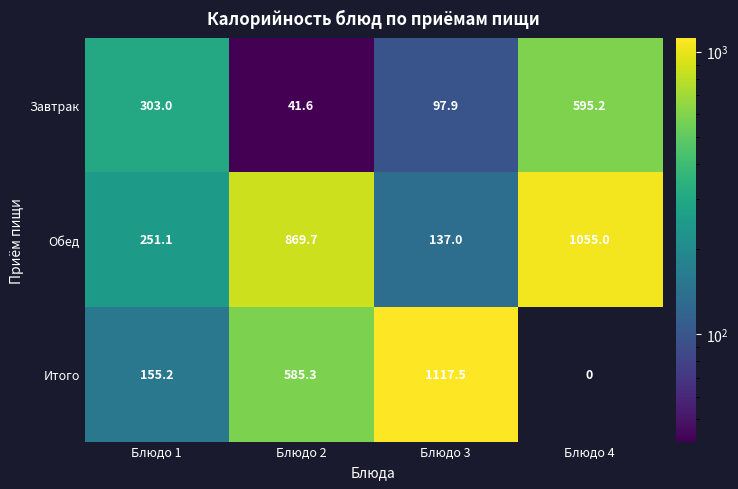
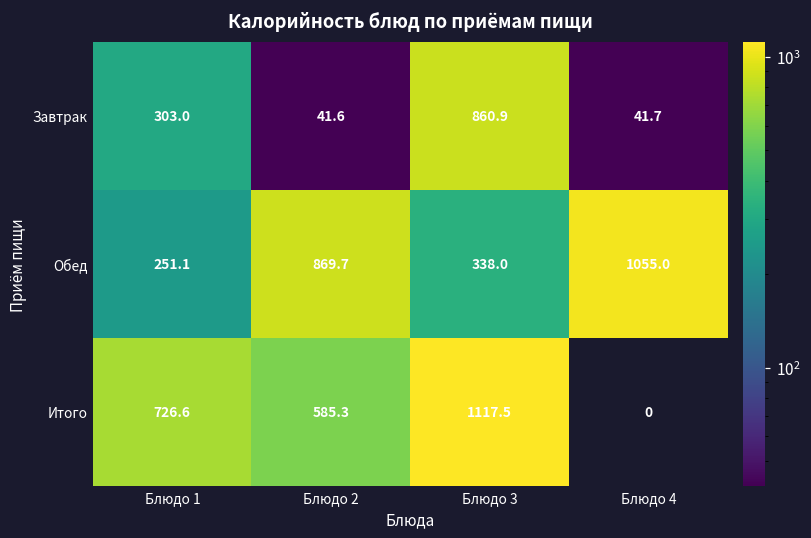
  {
    "Завтрак": {
      "Блюдо 1": 303.0,
      "Блюдо 2": 41.6,
-     "Блюдо 3": 97.9,
-     "Блюдо 4": 595.2
+     "Блюдо 3": 860.9,
+     "Блюдо 4": 41.7
    },
    "Обед": {
      "Блюдо 1": 251.1,
      "Блюдо 2": 869.7,
-     "Блюдо 3": 137.0,
+     "Блюдо 3": 338.0,
      "Блюдо 4": 1055.0
    },
    "Итого": {
-     "Блюдо 1": 155.2,
+     "Блюдо 1": 726.6,
      "Блюдо 2": 585.3,
      "Блюдо 3": 1117.5,
      "Блюдо 4": 0
    }
  }
